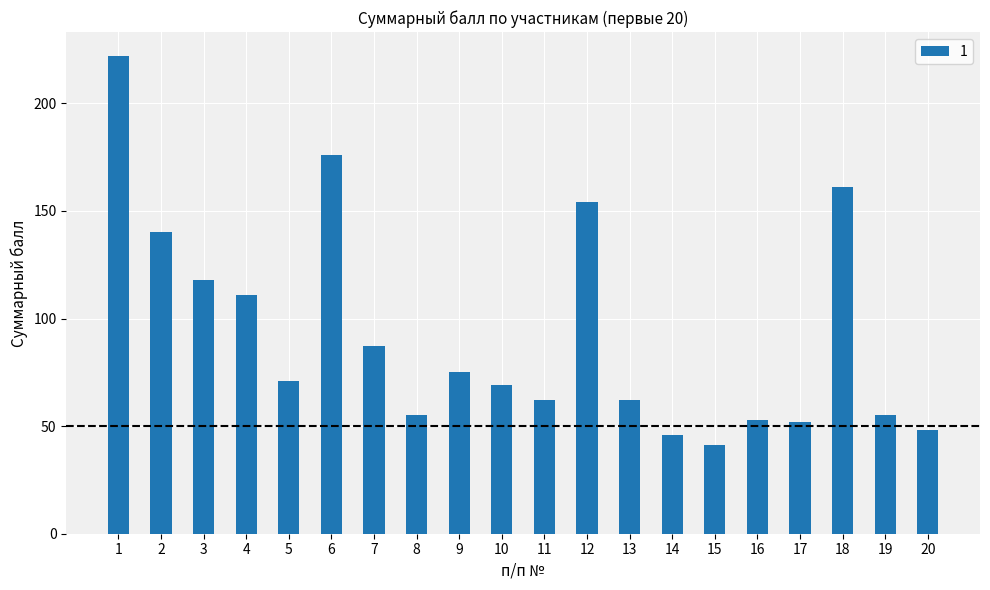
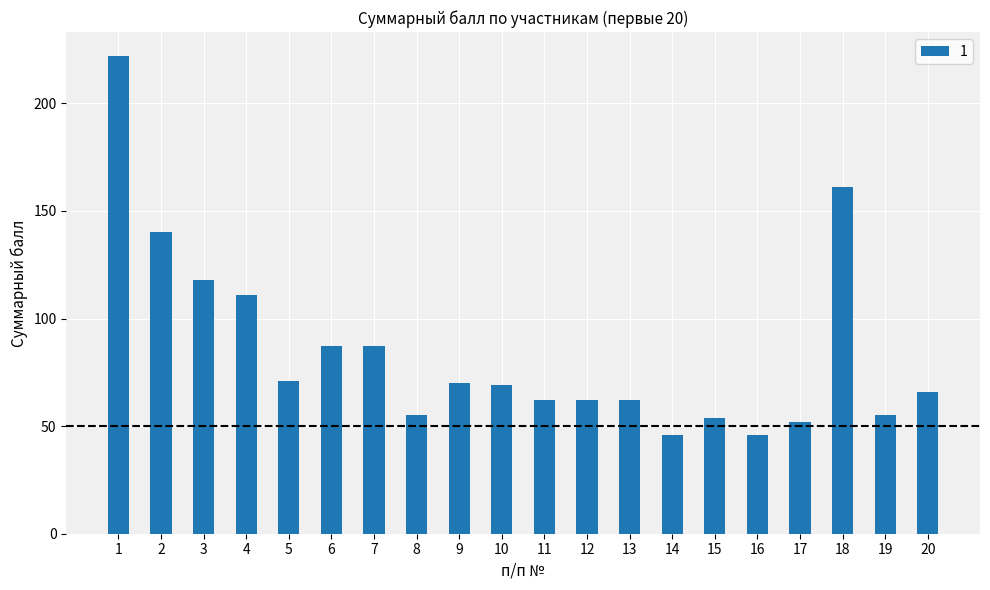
  {
    "1": 222,
    "2": 140,
    "3": 118,
    "4": 111,
    "5": 71,
-   "6": 176,
+   "6": 87,
    "7": 87,
    "8": 55,
-   "9": 75,
+   "9": 70,
    "10": 69,
    "11": 62,
-   "12": 154,
+   "12": 62,
    "13": 62,
    "14": 46,
-   "15": 41,
-   "16": 53,
+   "15": 54,
+   "16": 46,
    "17": 52,
    "18": 161,
    "19": 55,
-   "20": 48
+   "20": 66
  }
